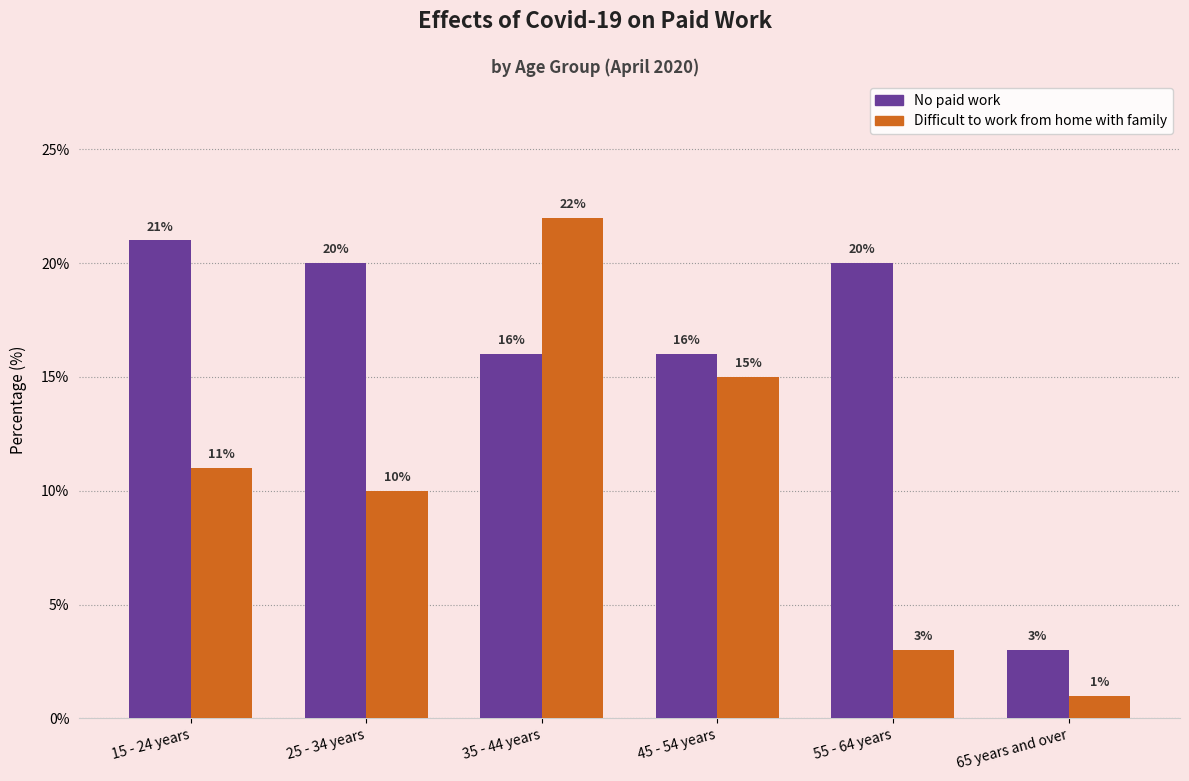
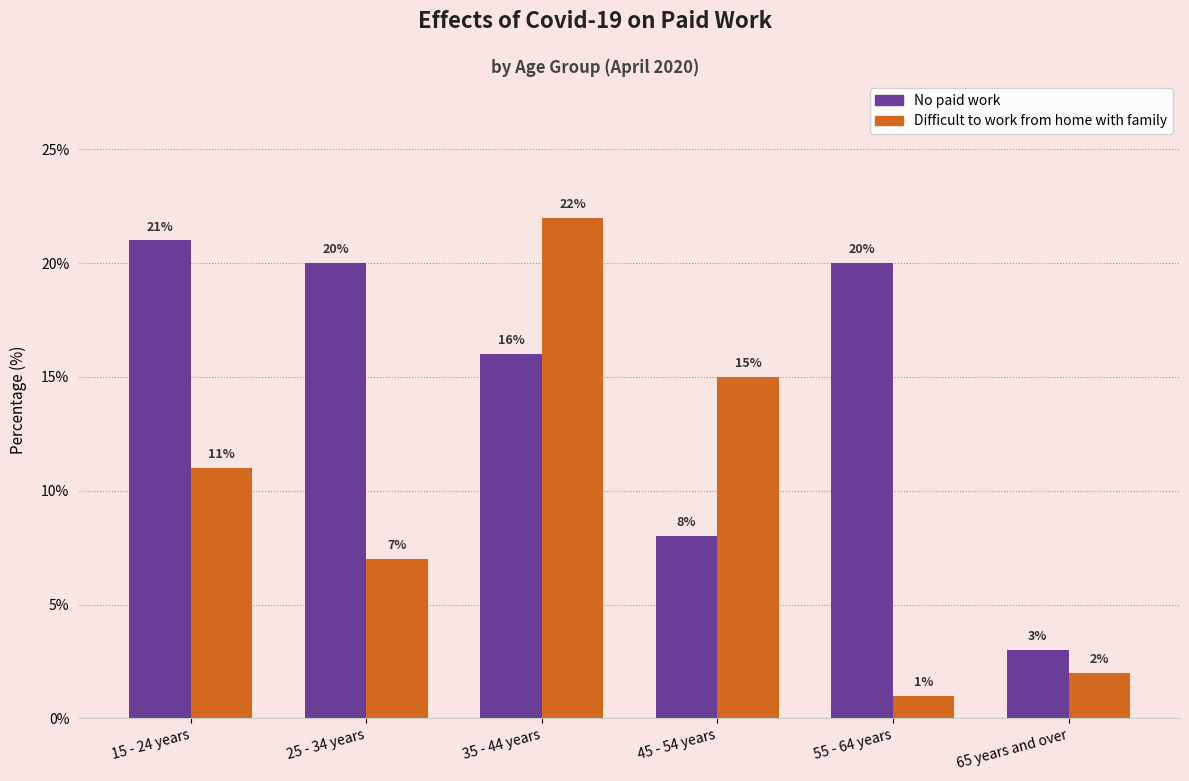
  {
    "No paid work": {
      "15 - 24 years": "21%",
      "25 - 34 years": "20%",
      "35 - 44 years": "16%",
-     "45 - 54 years": "16%",
+     "45 - 54 years": "8%",
      "55 - 64 years": "20%",
      "65 years and over": "3%"
    },
    "Difficult to work from home with family": {
      "15 - 24 years": "11%",
-     "25 - 34 years": "10%",
+     "25 - 34 years": "7%",
      "35 - 44 years": "22%",
      "45 - 54 years": "15%",
-     "55 - 64 years": "3%",
-     "65 years and over": "1%"
+     "55 - 64 years": "1%",
+     "65 years and over": "2%"
    }
  }
